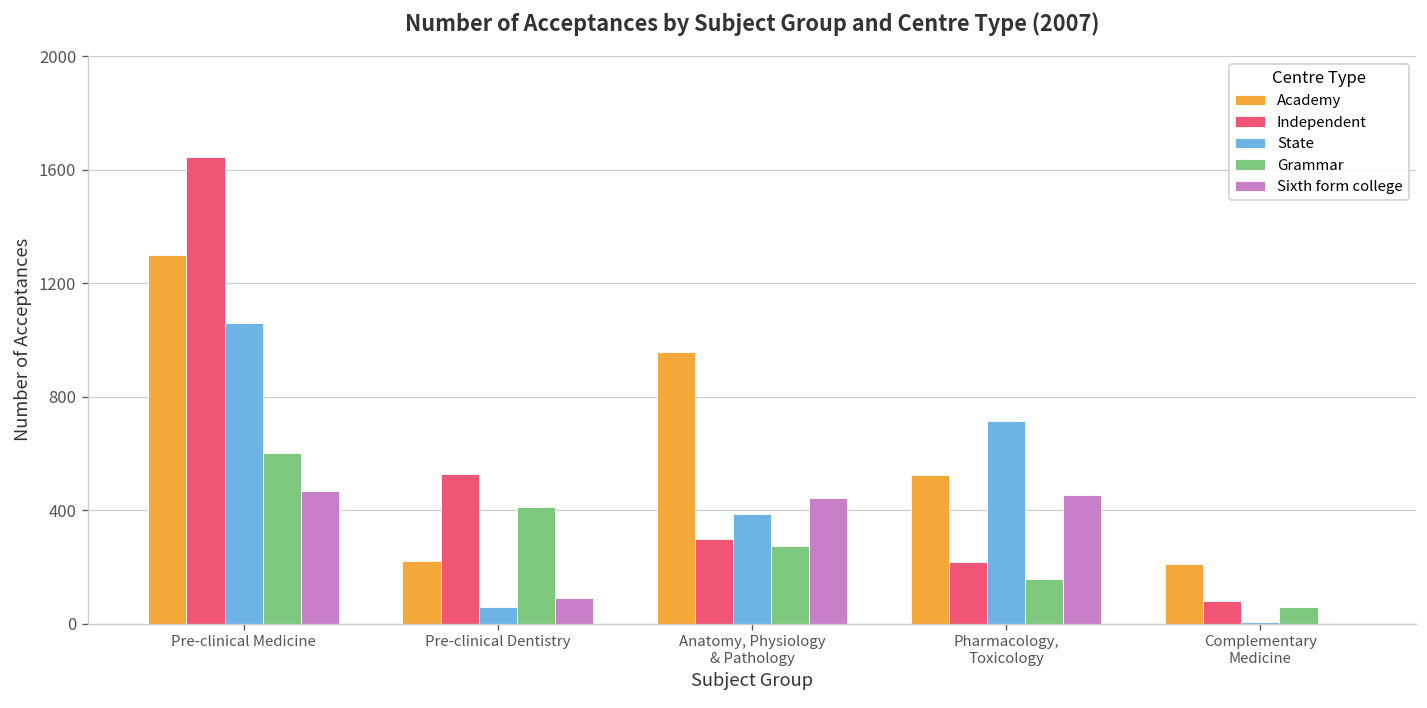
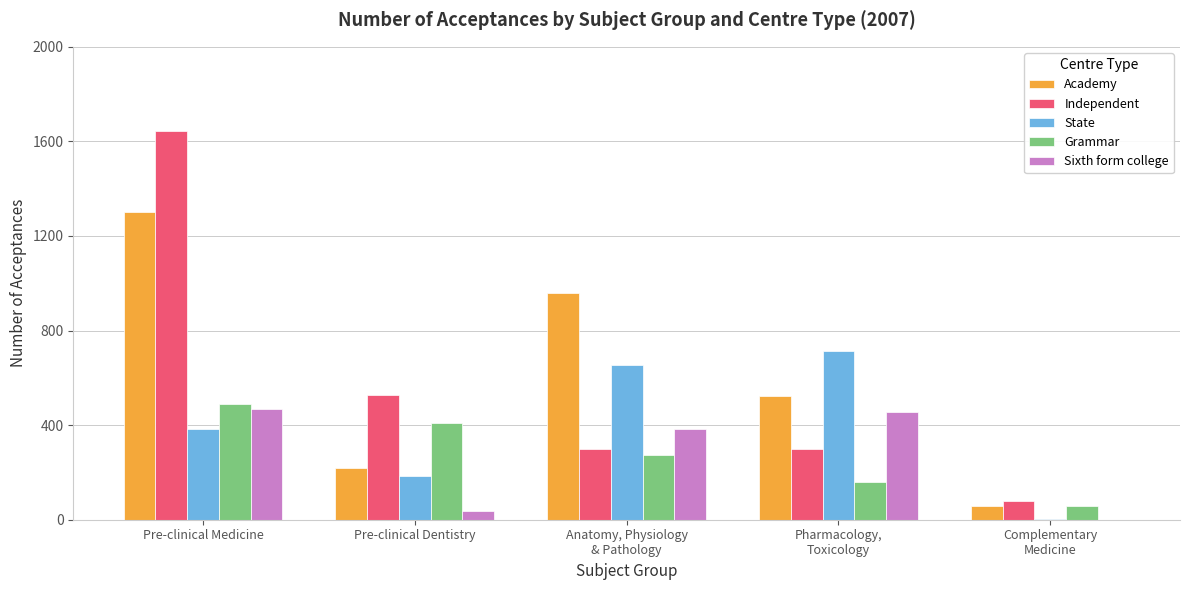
  {
    "Academy": {
      "Pre-clinical Medicine": 1300,
      "Pre-clinical Dentistry": 220,
      "Anatomy, Physiology & Pathology": 960,
      "Pharmacology, Toxicology": 530,
-     "Complementary Medicine": 210
+     "Complementary Medicine": 60
    },
    "Independent": {
      "Pre-clinical Medicine": 1650,
      "Pre-clinical Dentistry": 530,
      "Anatomy, Physiology & Pathology": 300,
-     "Pharmacology, Toxicology": 220,
+     "Pharmacology, Toxicology": 300,
      "Complementary Medicine": 80
    },
    "State": {
-     "Pre-clinical Medicine": 1060,
-     "Pre-clinical Dentistry": 60,
-     "Anatomy, Physiology & Pathology": 390,
+     "Pre-clinical Medicine": 380,
+     "Pre-clinical Dentistry": 190,
+     "Anatomy, Physiology & Pathology": 660,
      "Pharmacology, Toxicology": 720
    },
    "Grammar": {
-     "Pre-clinical Medicine": 600,
+     "Pre-clinical Medicine": 490,
      "Pre-clinical Dentistry": 410,
      "Anatomy, Physiology & Pathology": 270,
      "Pharmacology, Toxicology": 160,
      "Complementary Medicine": 60
    },
    "Sixth form college": {
      "Pre-clinical Medicine": 470,
-     "Pre-clinical Dentistry": 90,
-     "Anatomy, Physiology & Pathology": 440,
+     "Pre-clinical Dentistry": 40,
+     "Anatomy, Physiology & Pathology": 390,
      "Pharmacology, Toxicology": 460,
      "Complementary Medicine": 0
    }
  }
